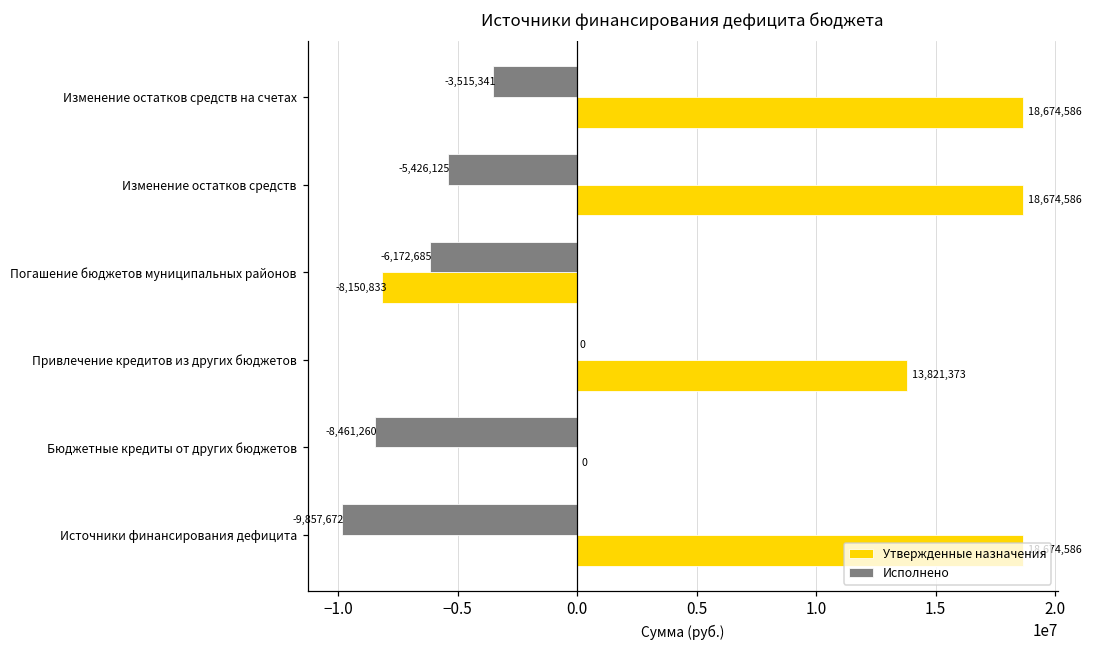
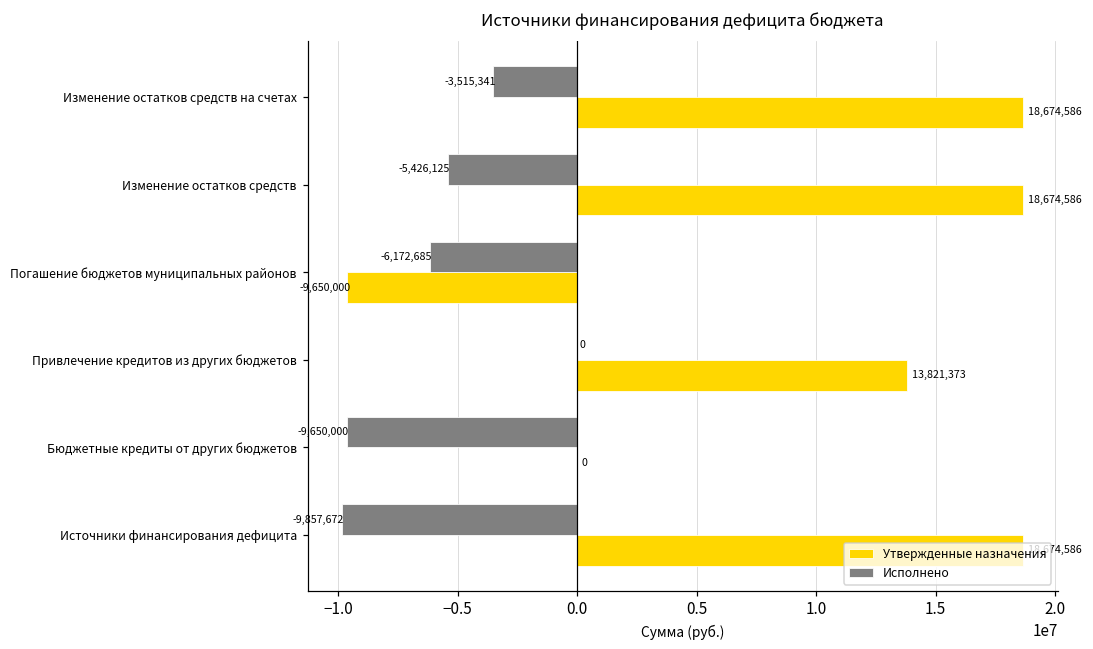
  {
    "Утвержденные назначения": {
      "Изменение остатков средств на счетах": "18,674,586",
      "Изменение остатков средств": "18,674,586",
-     "Погашение бюджетов муниципальных районов": "-8,150,833",
+     "Погашение бюджетов муниципальных районов": "-9,650,000",
      "Привлечение кредитов из других бюджетов": "13,821,373",
      "Бюджетные кредиты от других бюджетов": "0"
    },
    "Исполнено": {
      "Изменение остатков средств на счетах": "-3,515,341",
      "Изменение остатков средств": "-5,426,125",
      "Погашение бюджетов муниципальных районов": "-6,172,685",
      "Привлечение кредитов из других бюджетов": "0",
-     "Бюджетные кредиты от других бюджетов": "-8,461,260",
+     "Бюджетные кредиты от других бюджетов": "-9,650,000",
      "Источники финансирования дефицита": "-9,857,672"
    }
  }
